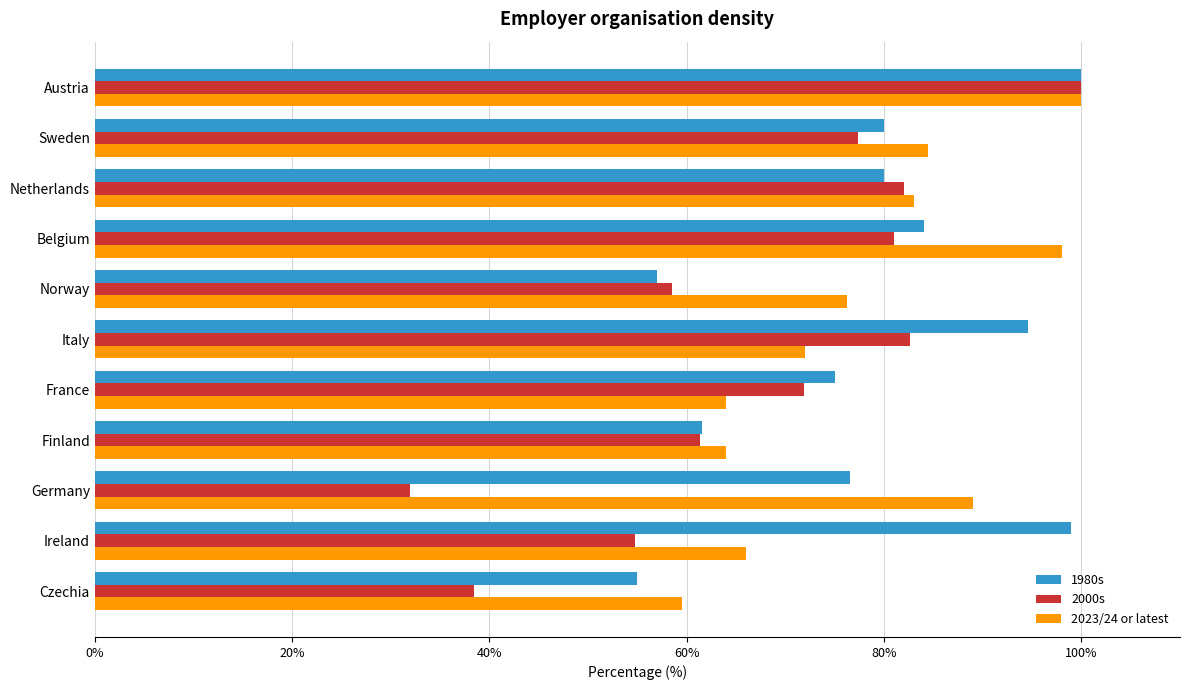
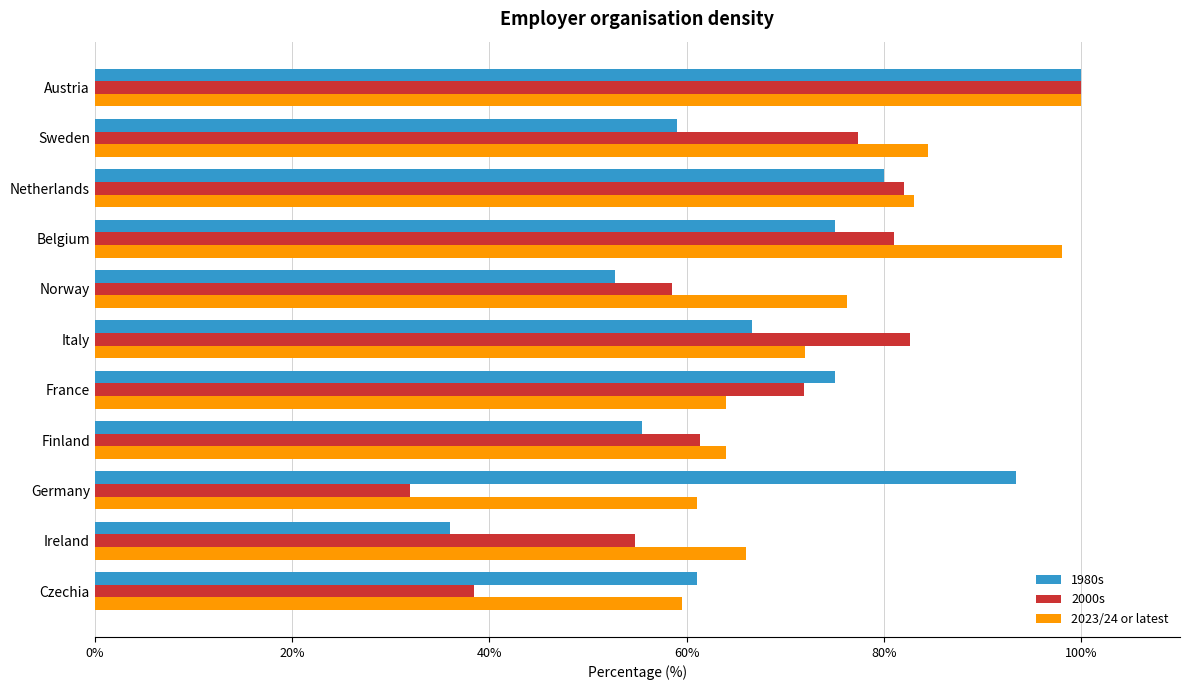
  {
    "1980s": {
      "Austria": "100%",
-     "Sweden": "80%",
+     "Sweden": "59%",
      "Netherlands": "80%",
-     "Belgium": "84%",
-     "Norway": "57%",
-     "Italy": "95%",
+     "Belgium": "75%",
+     "Norway": "53%",
+     "Italy": "67%",
      "France": "75%",
-     "Finland": "62%",
-     "Germany": "77%",
-     "Ireland": "99%",
-     "Czechia": "55%"
+     "Finland": "55%",
+     "Germany": "93%",
+     "Ireland": "36%",
+     "Czechia": "61%"
    },
    "2000s": {
      "Austria": "100%",
      "Sweden": "77%",
      "Netherlands": "82%",
      "Belgium": "81%",
      "Norway": "59%",
      "Italy": "83%",
      "France": "72%",
      "Finland": "61%",
      "Germany": "32%",
      "Ireland": "55%",
      "Czechia": "38%"
    },
    "2023/24 or latest": {
      "Austria": "100%",
      "Sweden": "85%",
      "Netherlands": "83%",
      "Belgium": "98%",
      "Norway": "76%",
      "Italy": "72%",
      "France": "64%",
      "Finland": "64%",
-     "Germany": "89%",
+     "Germany": "61%",
      "Ireland": "66%",
      "Czechia": "60%"
    }
  }
